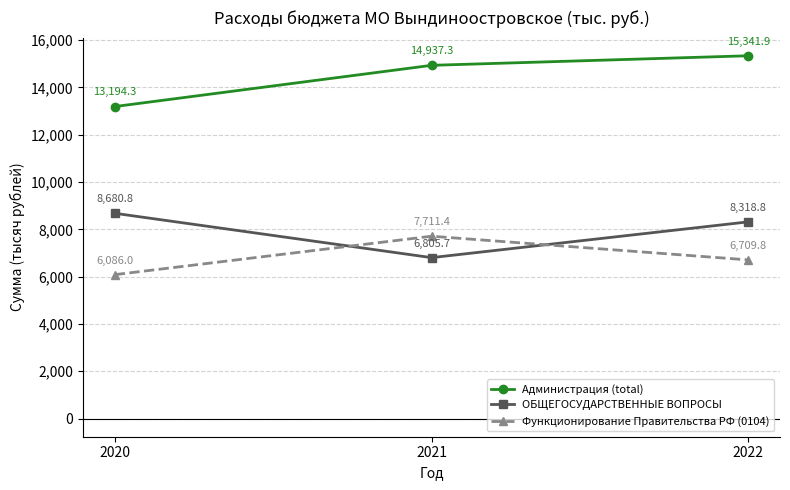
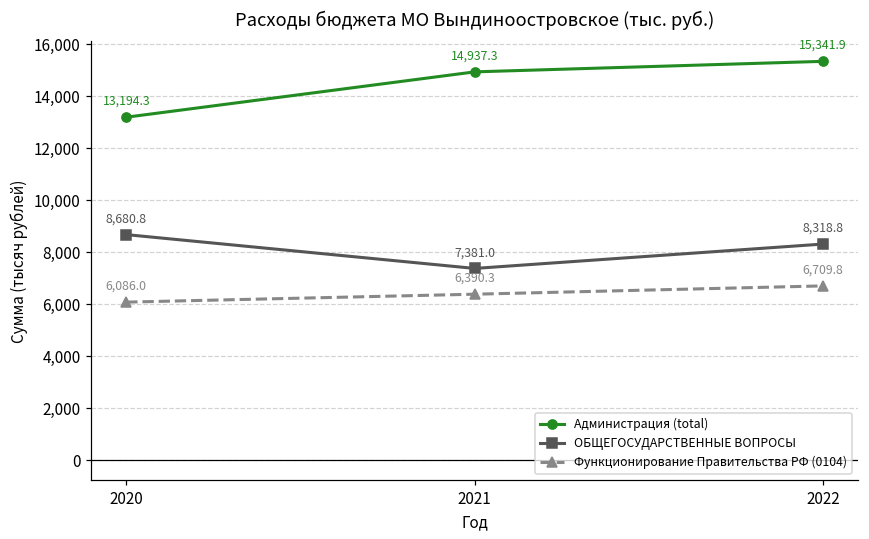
  {
    "Администрация (total)": {
      "2020": "13,194.3",
      "2021": "14,937.3",
      "2022": "15,341.9"
    },
    "ОБЩЕГОСУДАРСТВЕННЫЕ ВОПРОСЫ": {
      "2020": "8,680.8",
-     "2021": "6,805.7",
+     "2021": "7,381.0",
      "2022": "8,318.8"
    },
    "Функционирование Правительства РФ (0104)": {
      "2020": "6,086.0",
-     "2021": "7,711.4",
+     "2021": "6,390.3",
      "2022": "6,709.8"
    }
  }
